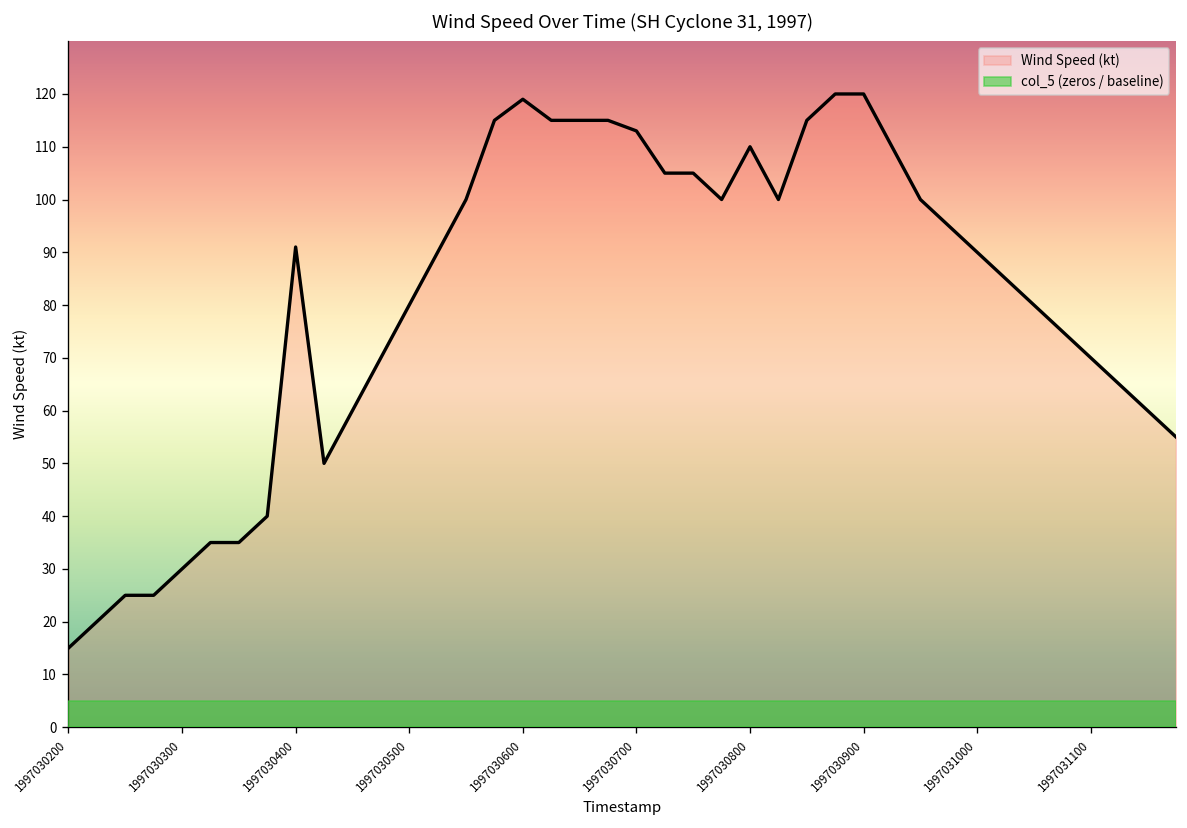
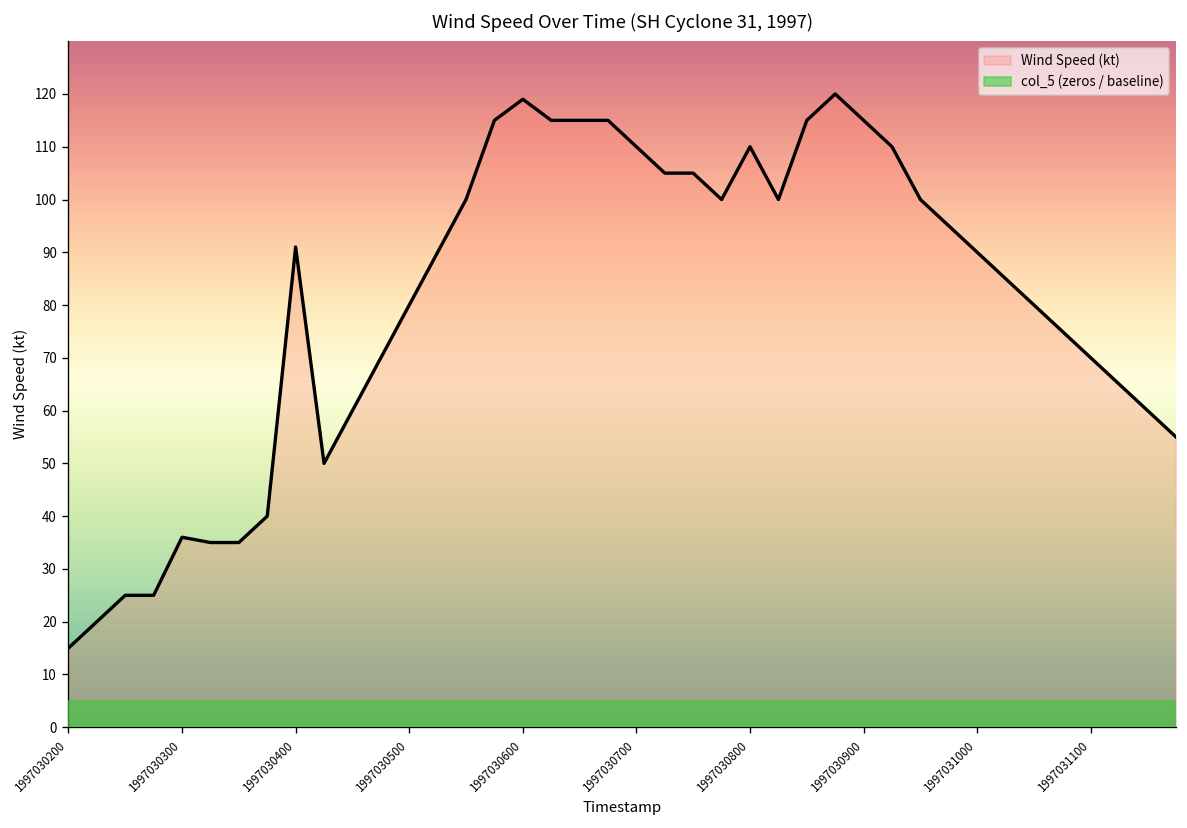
  {
    "1997030200": 15,
-   "1997030300": 30,
+   "1997030300": 36,
    "1997030400": 91,
    "1997030500": 80,
    "1997030600": 119,
-   "1997030700": 113,
+   "1997030700": 110,
    "1997030800": 110,
-   "1997030900": 120,
+   "1997030900": 115,
    "1997031000": 90,
    "1997031100": 70
  }
